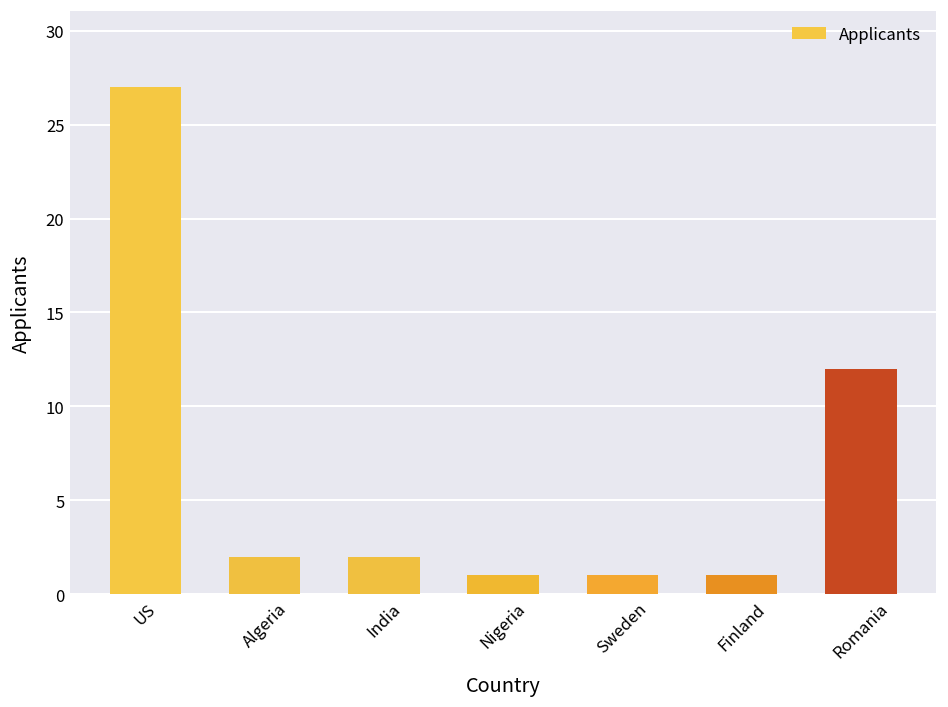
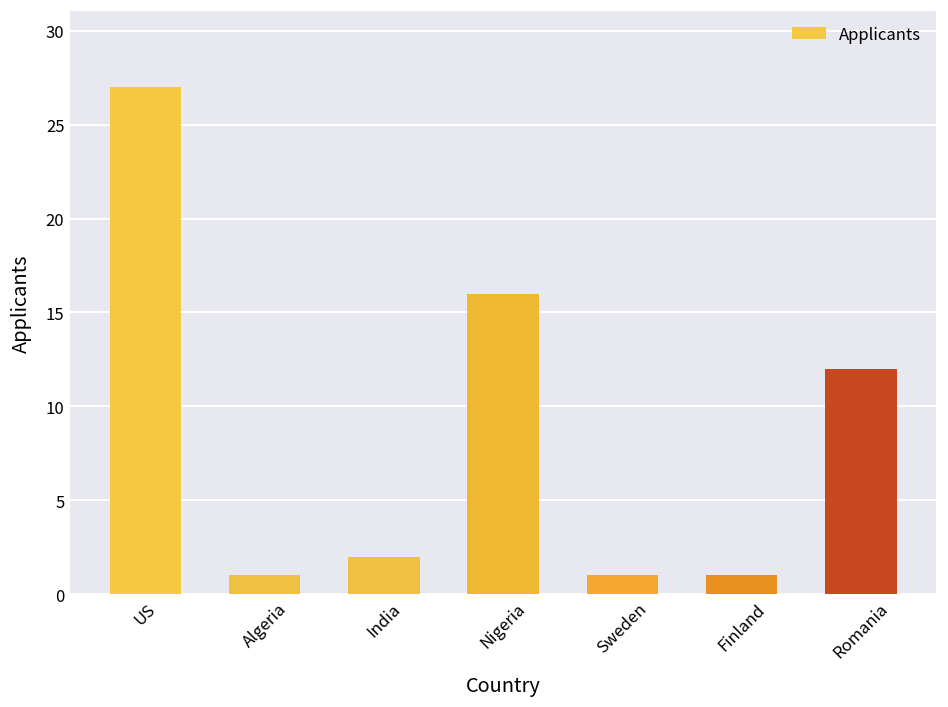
  {
    "US": 27,
-   "Algeria": 2,
+   "Algeria": 1,
    "India": 2,
-   "Nigeria": 1,
+   "Nigeria": 16,
    "Sweden": 1,
    "Finland": 1,
    "Romania": 12
  }
